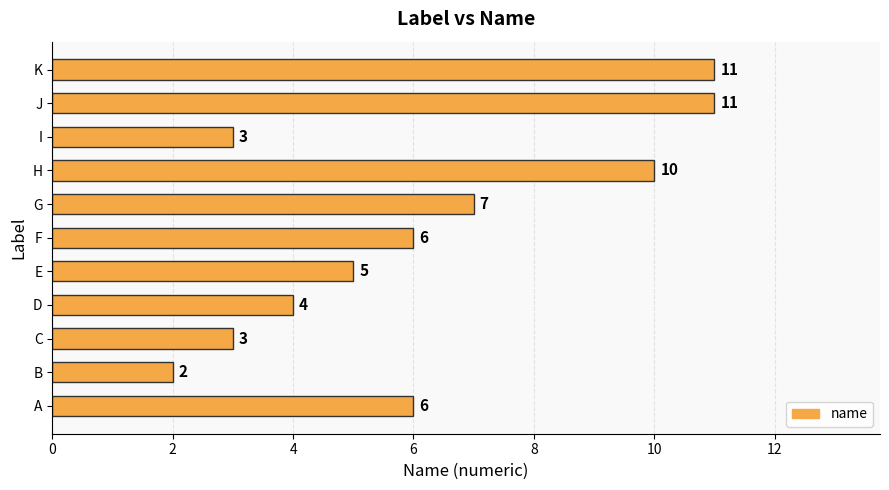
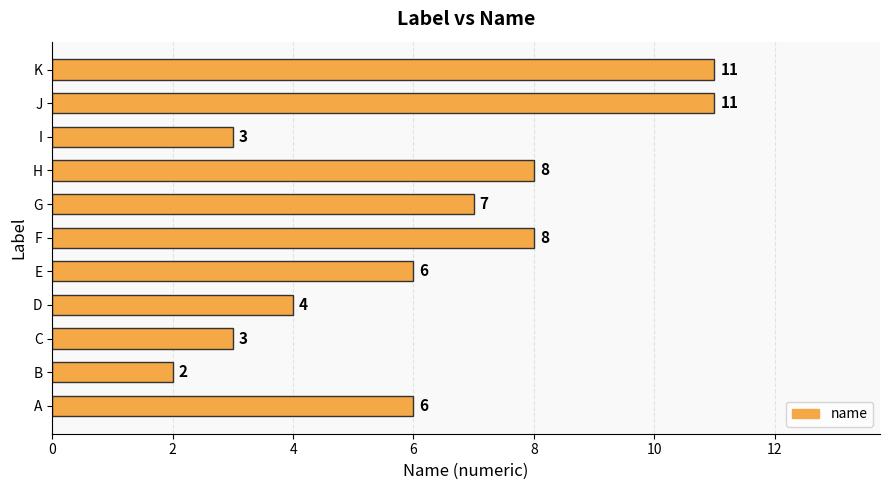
  {
    "K": 11,
    "J": 11,
    "I": 3,
-   "H": 10,
+   "H": 8,
    "G": 7,
-   "F": 6,
-   "E": 5,
+   "F": 8,
+   "E": 6,
    "D": 4,
    "C": 3,
    "B": 2,
    "A": 6
  }
